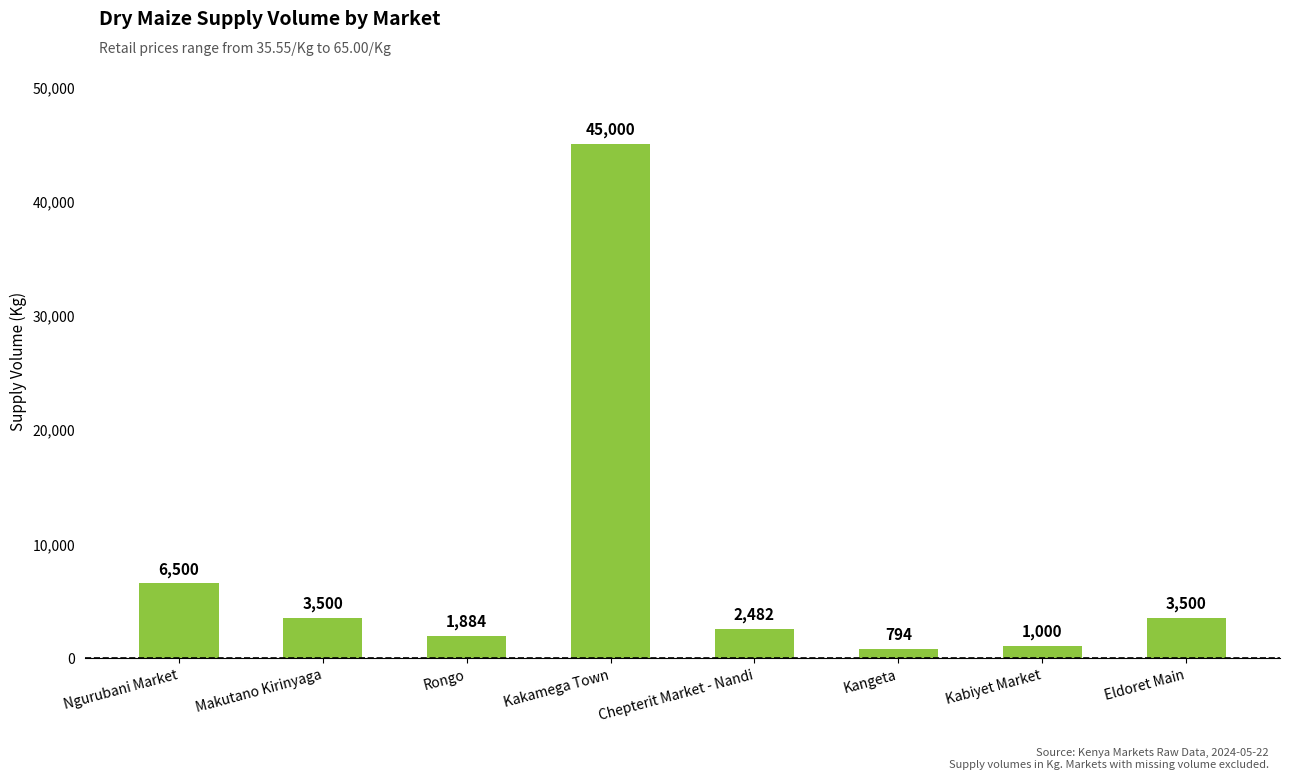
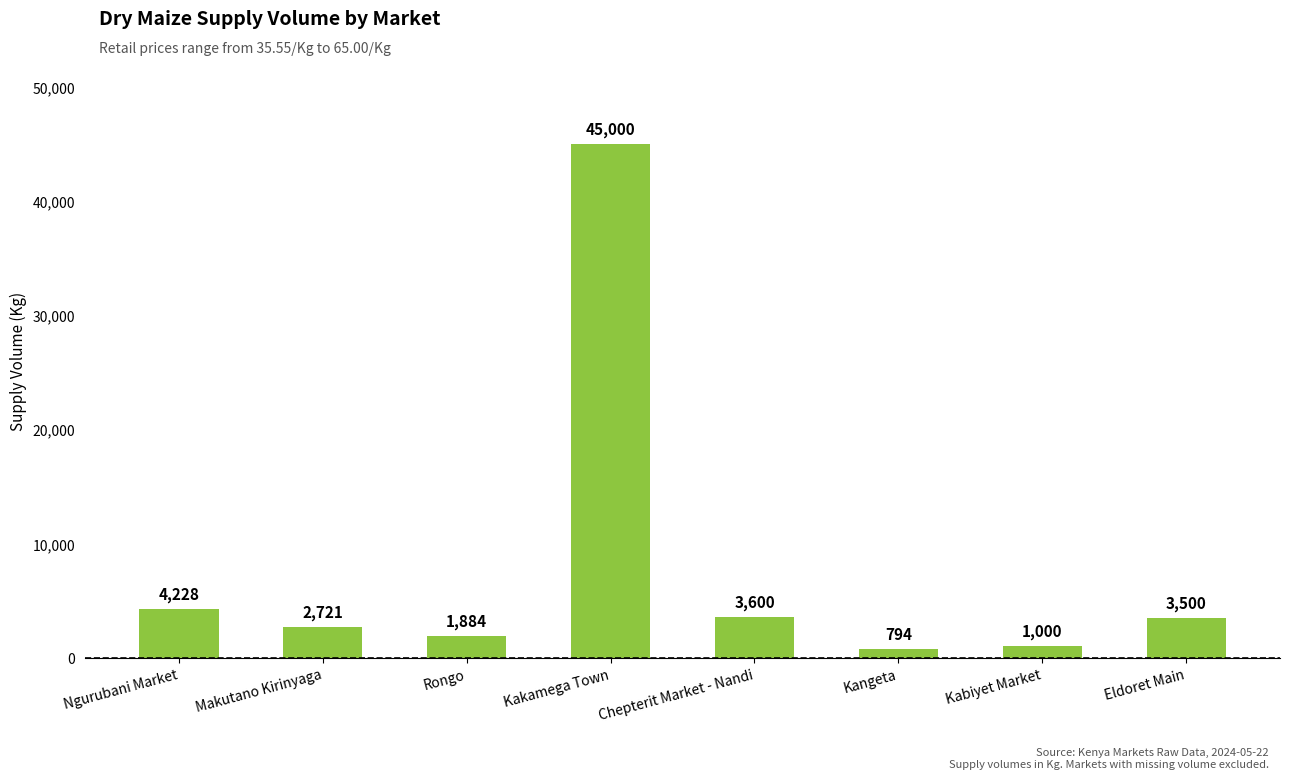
  {
-   "Ngurubani Market": "6,500",
-   "Makutano Kirinyaga": "3,500",
+   "Ngurubani Market": "4,228",
+   "Makutano Kirinyaga": "2,721",
    "Rongo": "1,884",
    "Kakamega Town": "45,000",
-   "Chepterit Market - Nandi": "2,482",
+   "Chepterit Market - Nandi": "3,600",
    "Kangeta": "794",
    "Kabiyet Market": "1,000",
    "Eldoret Main": "3,500"
  }
